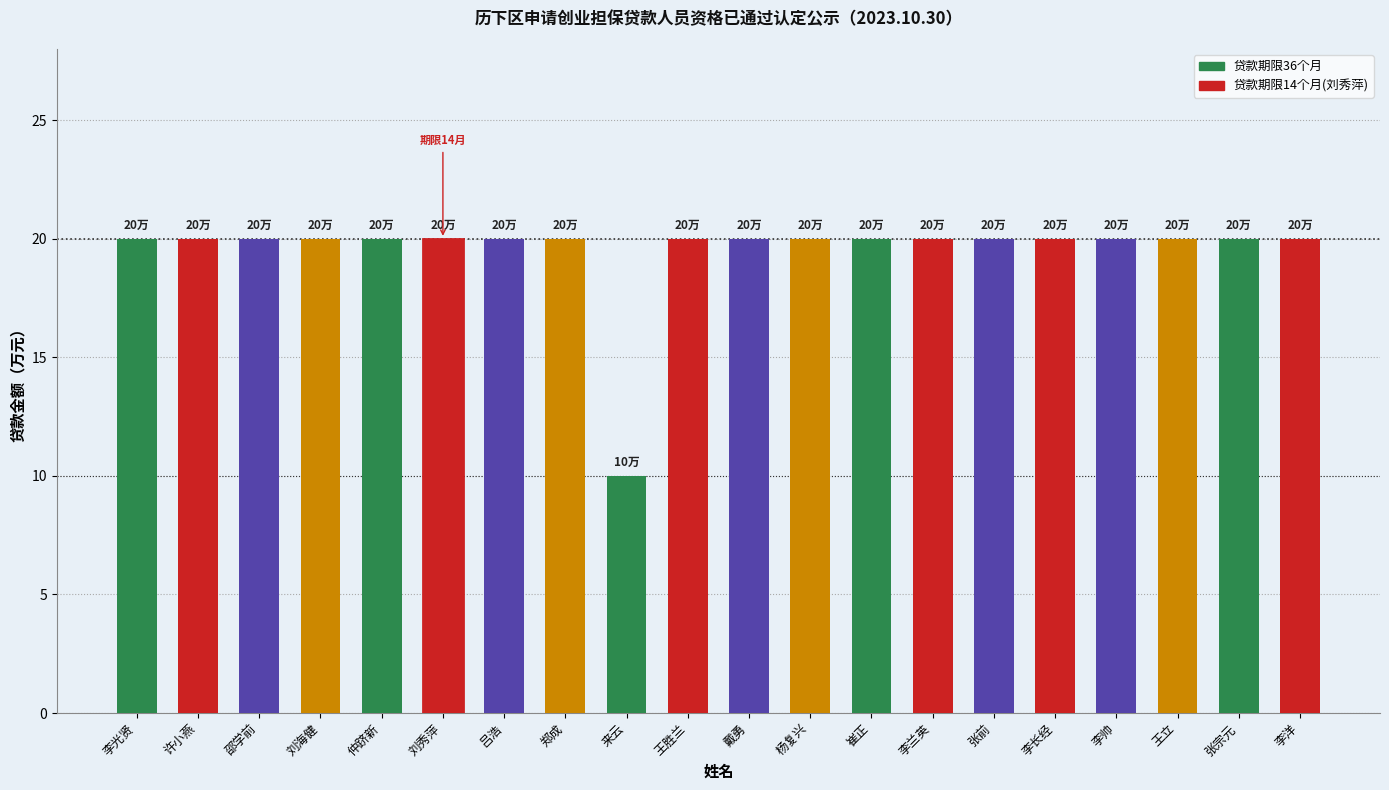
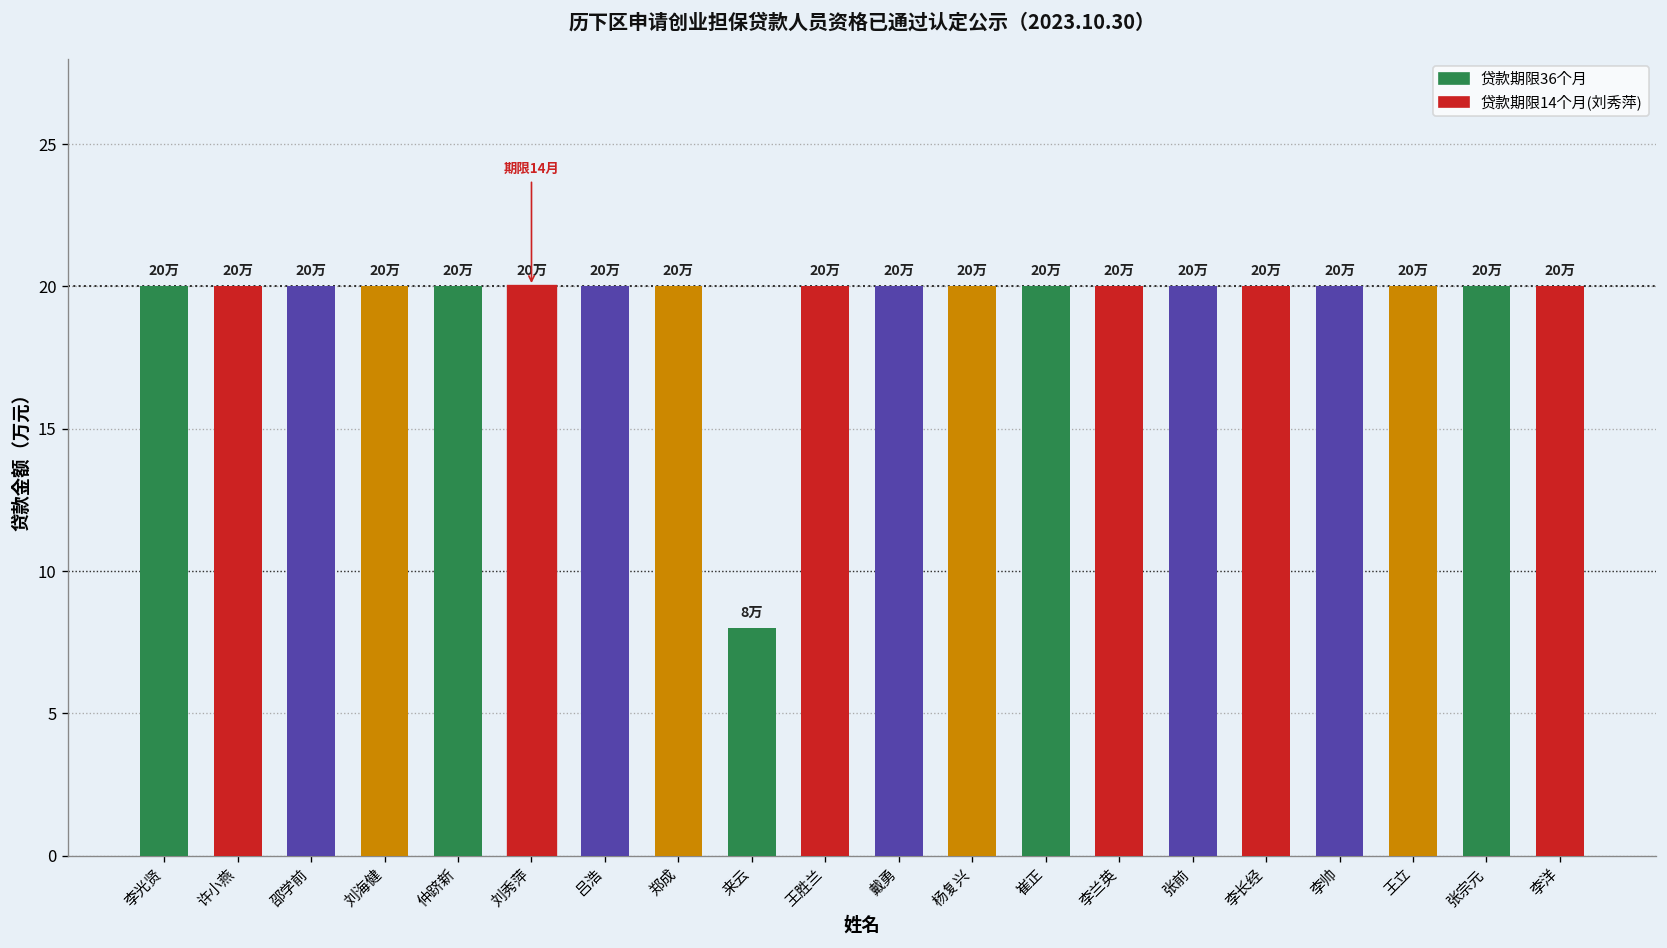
  {
    "李光贤": "20万",
    "许小燕": "20万",
    "邵学前": "20万",
    "刘海健": "20万",
    "仲跻新": "20万",
    "吕浩": "20万",
    "郑成": "20万",
-   "来云": "10万",
+   "来云": "8万",
    "王胜兰": "20万",
    "戴勇": "20万",
    "杨复兴": "20万",
    "崔正": "20万",
    "李兰英": "20万",
    "张前": "20万",
    "李长经": "20万",
    "李帅": "20万",
    "王立": "20万",
    "张宗元": "20万",
    "李洋": "20万"
  }
